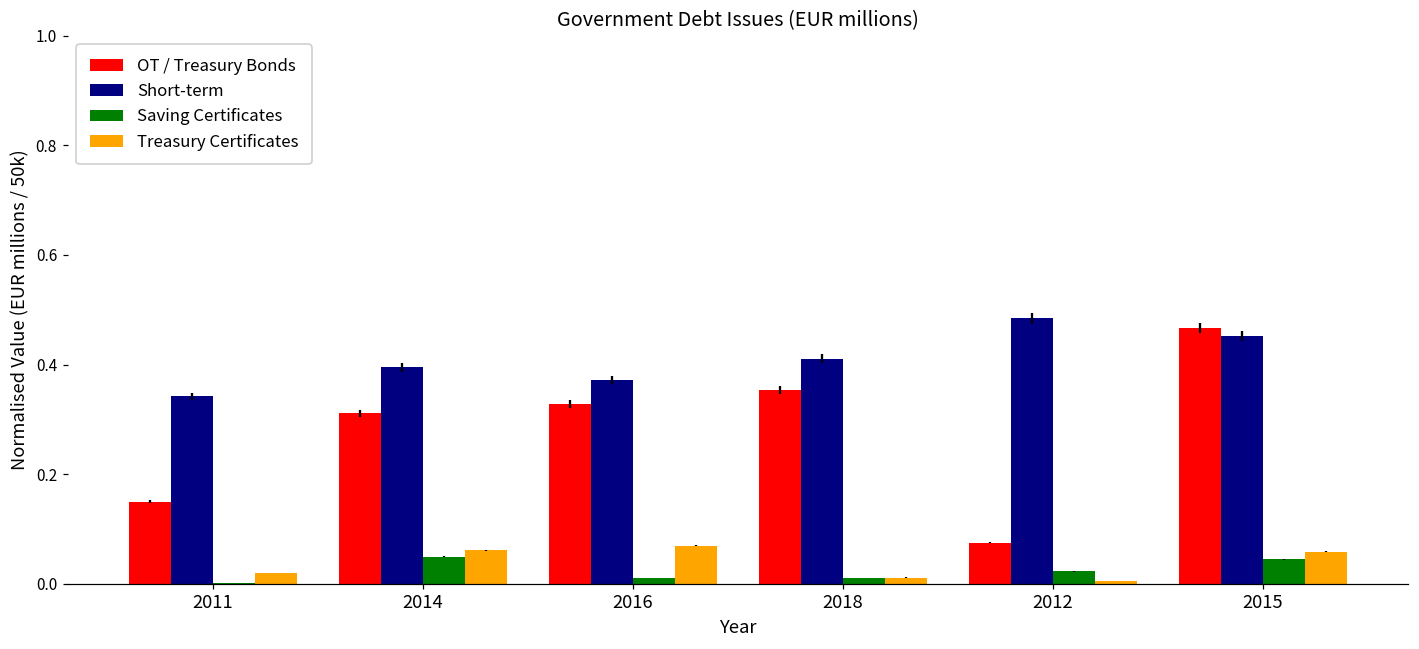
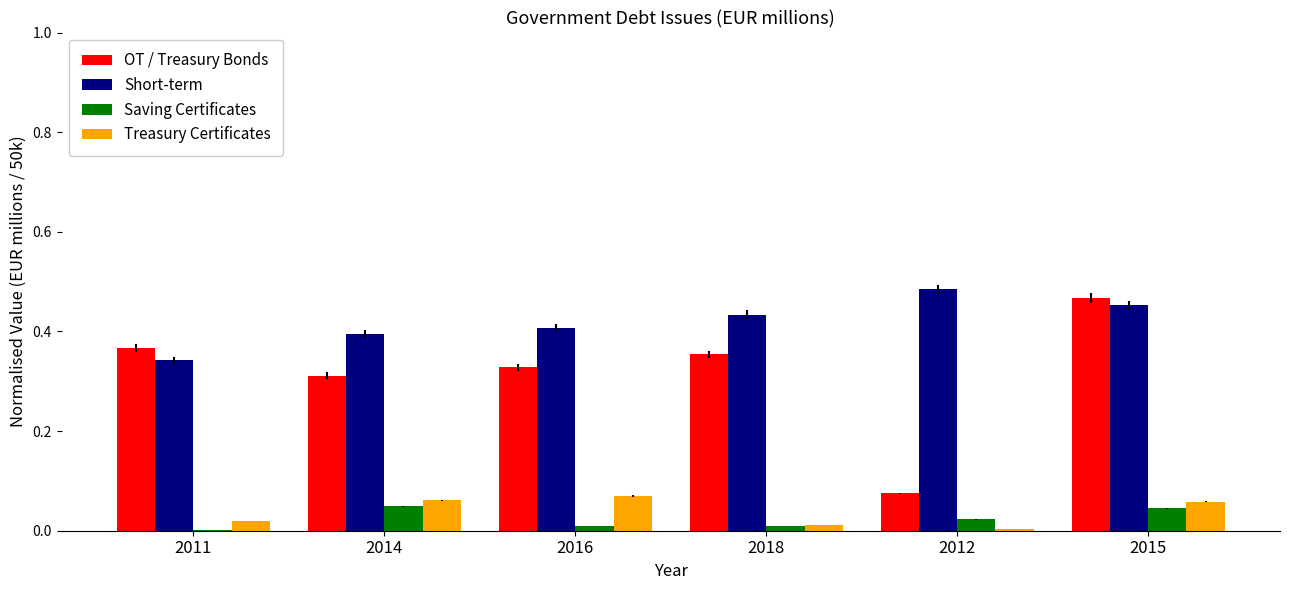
  {
    "OT / Treasury Bonds": {
-     "2011": 0.15,
+     "2011": 0.37,
      "2014": 0.31,
      "2016": 0.33,
      "2018": 0.35,
      "2012": 0.08,
      "2015": 0.47
    },
    "Short-term": {
      "2011": 0.34,
      "2014": 0.39,
-     "2016": 0.37,
-     "2018": 0.41,
+     "2016": 0.41,
+     "2018": 0.43,
      "2012": 0.48,
      "2015": 0.45
    },
    "Saving Certificates": {
      "2014": 0.05,
      "2016": 0.01,
      "2018": 0.01,
      "2012": 0.02,
      "2015": 0.05
    },
    "Treasury Certificates": {
      "2011": 0.02,
      "2014": 0.06,
      "2016": 0.07,
      "2018": 0.01,
      "2015": 0.06
    }
  }
